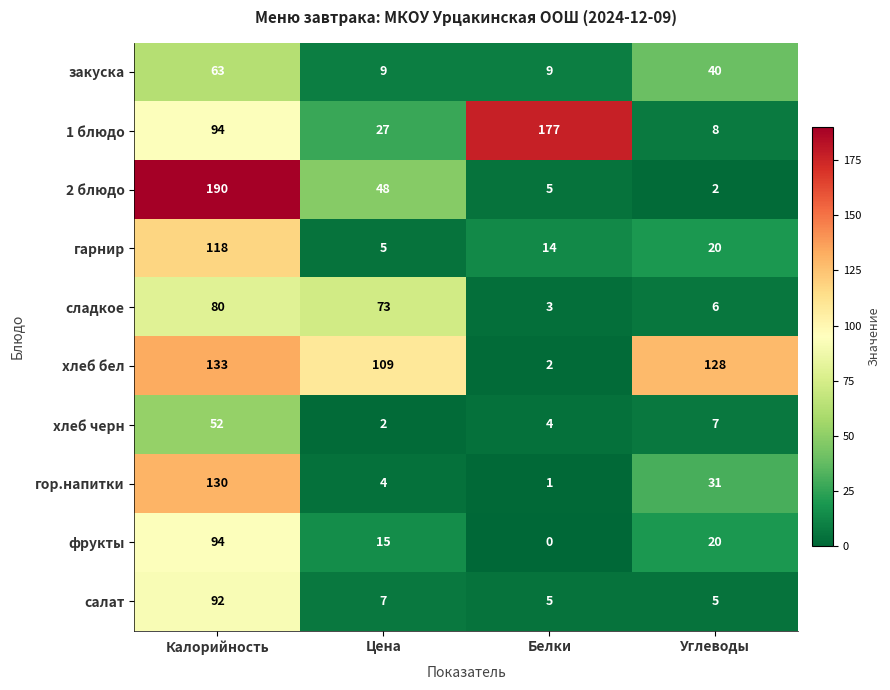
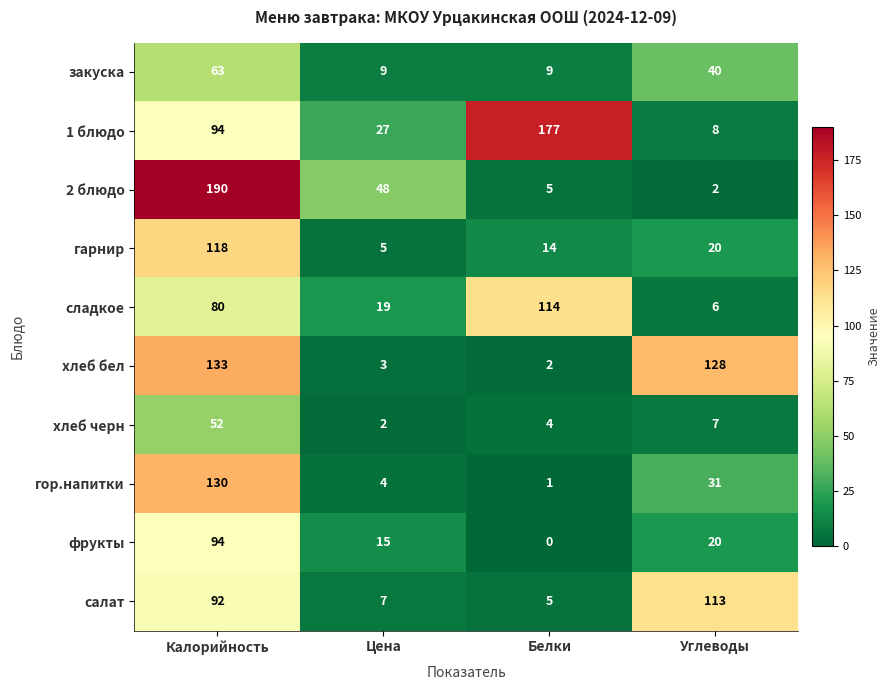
  {
    "закуска": {
      "Калорийность": 63,
      "Цена": 9,
      "Белки": 9,
      "Углеводы": 40
    },
    "1 блюдо": {
      "Калорийность": 94,
      "Цена": 27,
      "Белки": 177,
      "Углеводы": 8
    },
    "2 блюдо": {
      "Калорийность": 190,
      "Цена": 48,
      "Белки": 5,
      "Углеводы": 2
    },
    "гарнир": {
      "Калорийность": 118,
      "Цена": 5,
      "Белки": 14,
      "Углеводы": 20
    },
    "сладкое": {
      "Калорийность": 80,
-     "Цена": 73,
-     "Белки": 3,
+     "Цена": 19,
+     "Белки": 114,
      "Углеводы": 6
    },
    "хлеб бел": {
      "Калорийность": 133,
-     "Цена": 109,
+     "Цена": 3,
      "Белки": 2,
      "Углеводы": 128
    },
    "хлеб черн": {
      "Калорийность": 52,
      "Цена": 2,
      "Белки": 4,
      "Углеводы": 7
    },
    "гор.напитки": {
      "Калорийность": 130,
      "Цена": 4,
      "Белки": 1,
      "Углеводы": 31
    },
    "фрукты": {
      "Калорийность": 94,
      "Цена": 15,
      "Белки": 0,
      "Углеводы": 20
    },
    "салат": {
      "Калорийность": 92,
      "Цена": 7,
      "Белки": 5,
-     "Углеводы": 5
+     "Углеводы": 113
    }
  }
